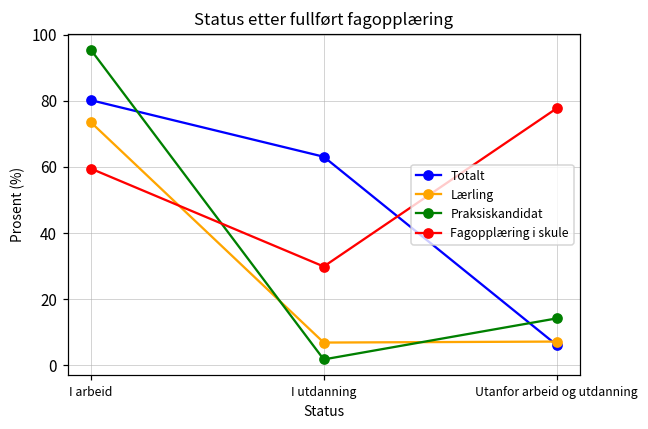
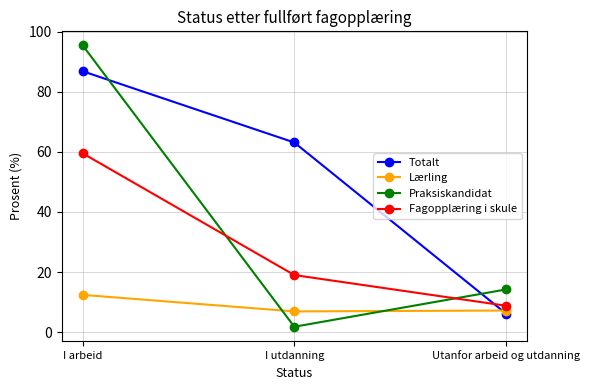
  {
    "Totalt": {
-     "I arbeid": 80,
+     "I arbeid": 87,
      "I utdanning": 63,
      "Utanfor arbeid og utdanning": 6
    },
    "Lærling": {
-     "I arbeid": 74,
+     "I arbeid": 12,
      "I utdanning": 7,
      "Utanfor arbeid og utdanning": 7
    },
    "Praksiskandidat": {
      "I arbeid": 95,
      "I utdanning": 2,
      "Utanfor arbeid og utdanning": 14
    },
    "Fagopplæring i skule": {
      "I arbeid": 60,
-     "I utdanning": 30,
-     "Utanfor arbeid og utdanning": 78
+     "I utdanning": 19,
+     "Utanfor arbeid og utdanning": 9
    }
  }
